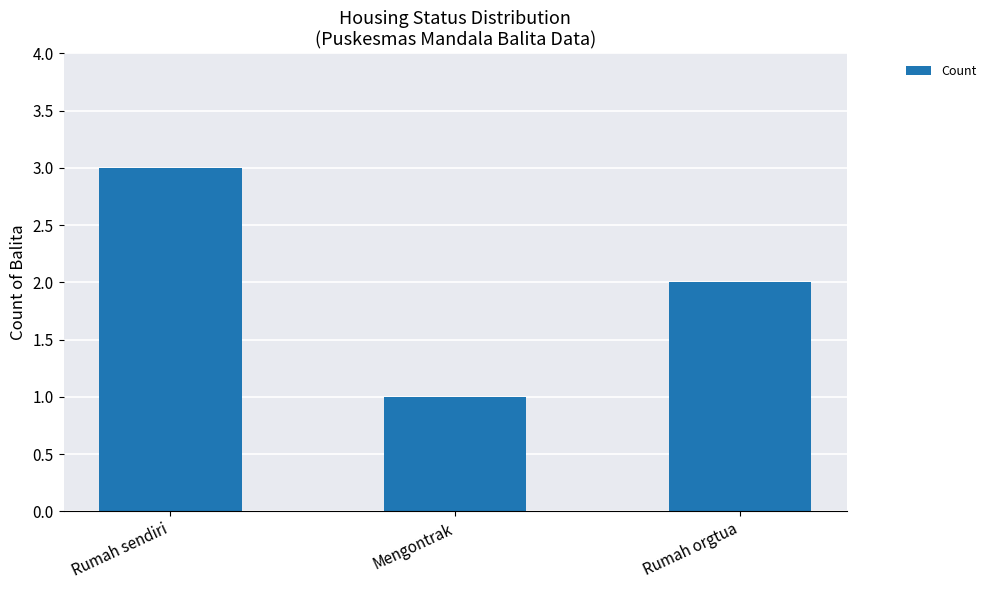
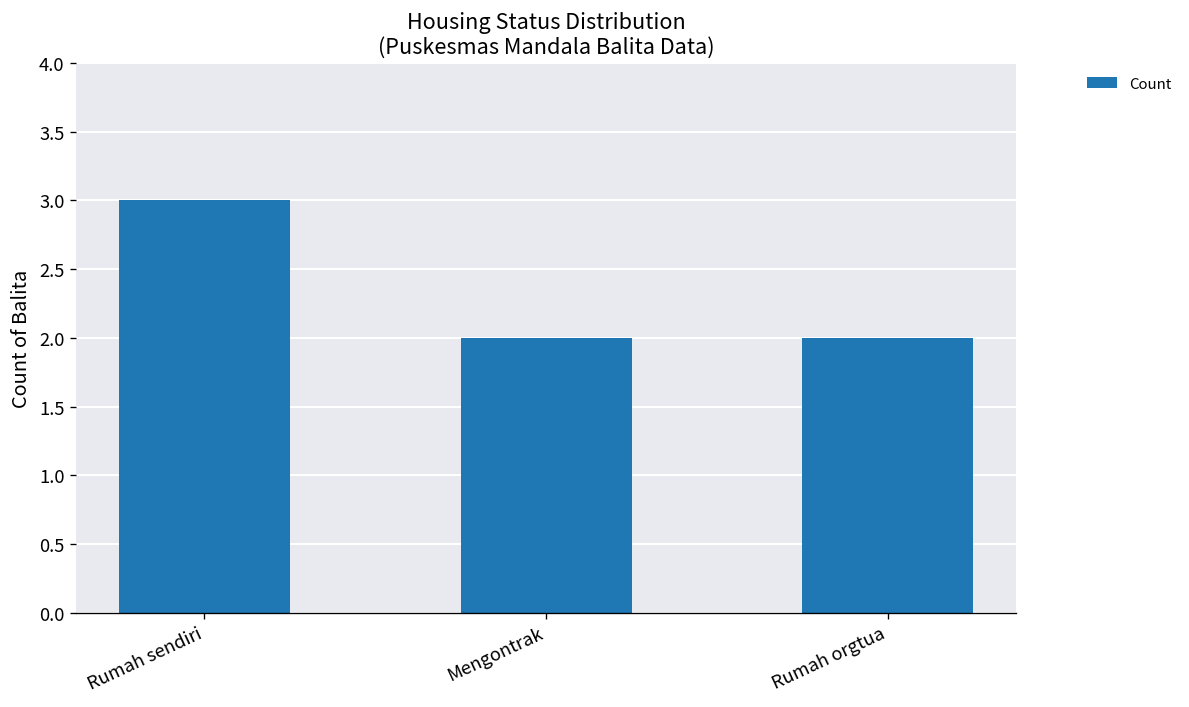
  {
    "Rumah sendiri": 3,
-   "Mengontrak": 1,
+   "Mengontrak": 2,
    "Rumah orgtua": 2
  }
